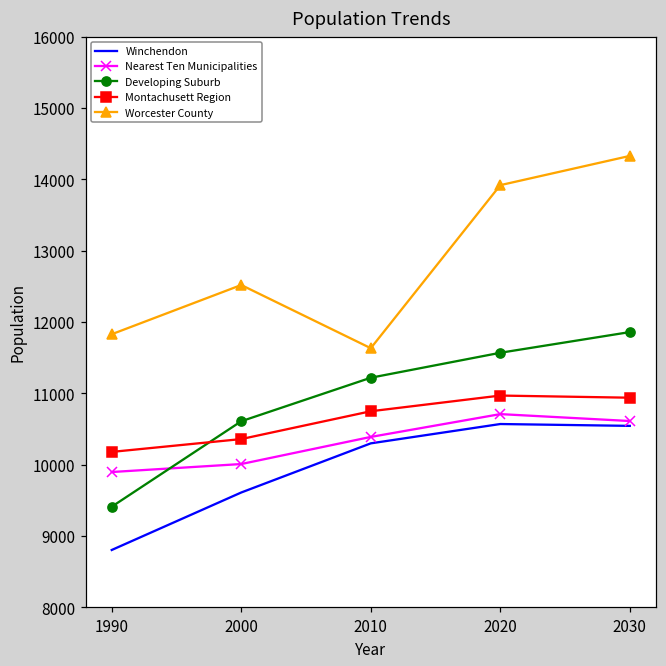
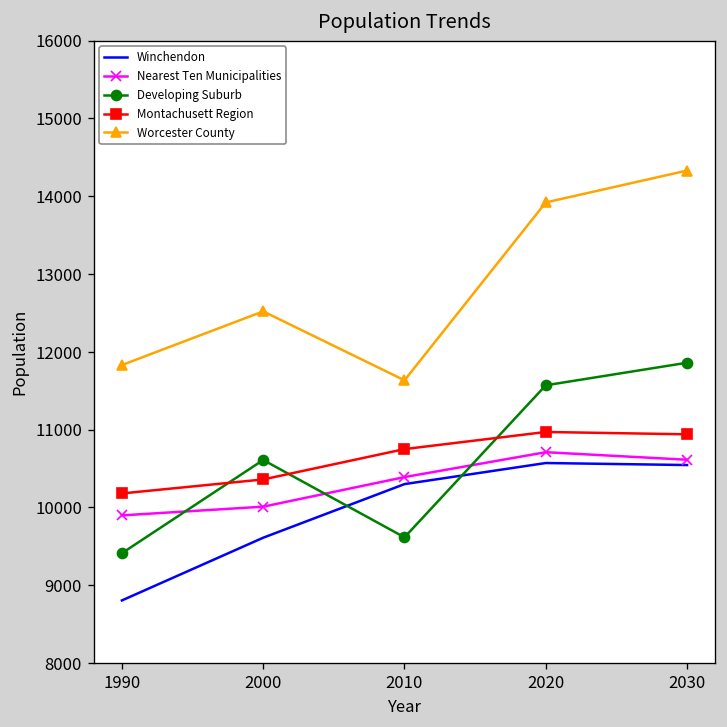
  {
    "Winchendon": {
      "1990": 8800,
      "2000": 9600,
      "2010": 10300,
      "2020": 10600,
      "2030": 10500
    },
    "Nearest Ten Municipalities": {
      "1990": 9900,
      "2000": 10000,
      "2010": 10400,
      "2020": 10700,
      "2030": 10600
    },
    "Developing Suburb": {
      "1990": 9400,
      "2000": 10600,
-     "2010": 11200,
+     "2010": 9600,
      "2020": 11600,
      "2030": 11900
    },
    "Montachusett Region": {
      "1990": 10200,
      "2000": 10400,
      "2010": 10800,
      "2020": 11000,
      "2030": 10900
    },
    "Worcester County": {
      "1990": 11800,
      "2000": 12500,
      "2010": 11600,
      "2020": 13900,
      "2030": 14300
    }
  }
